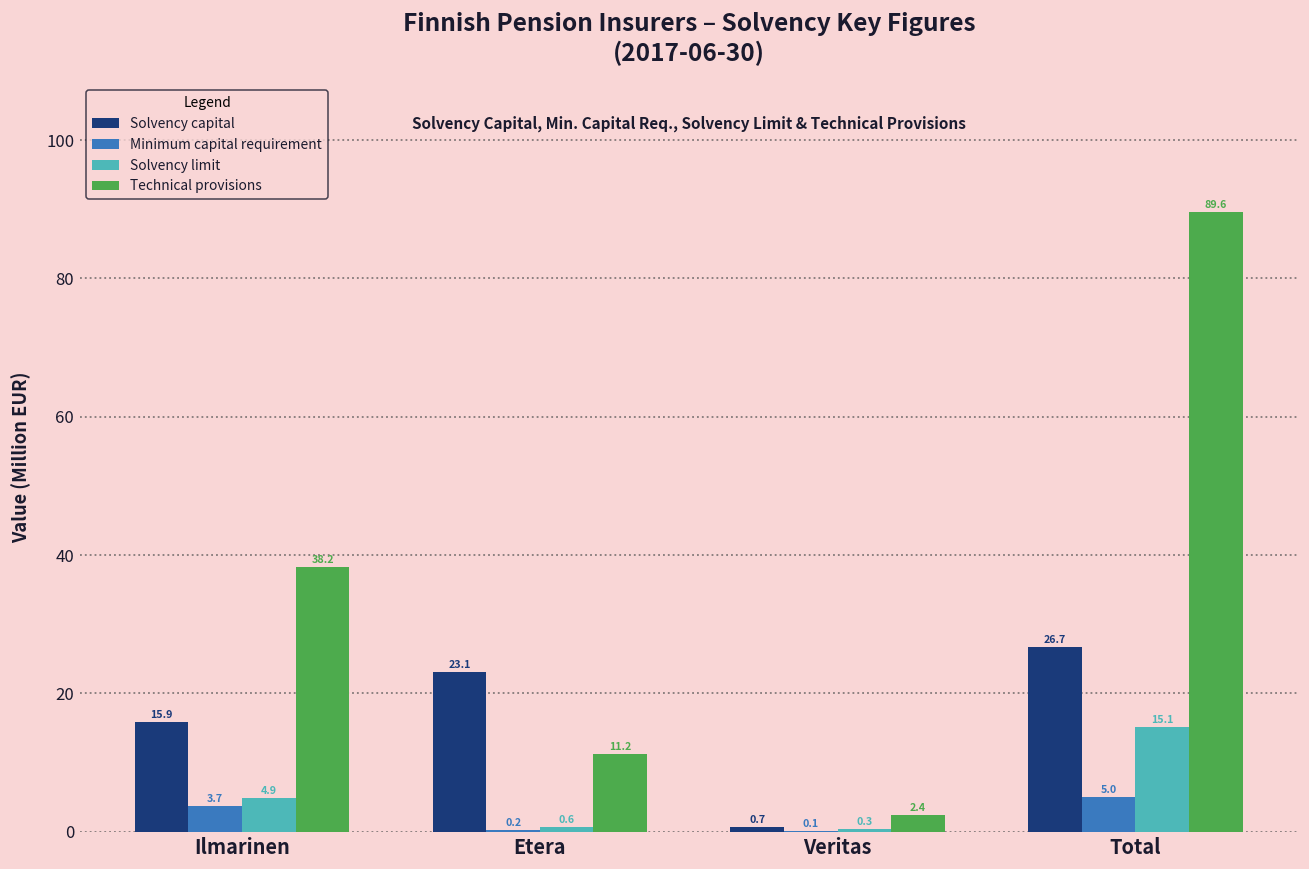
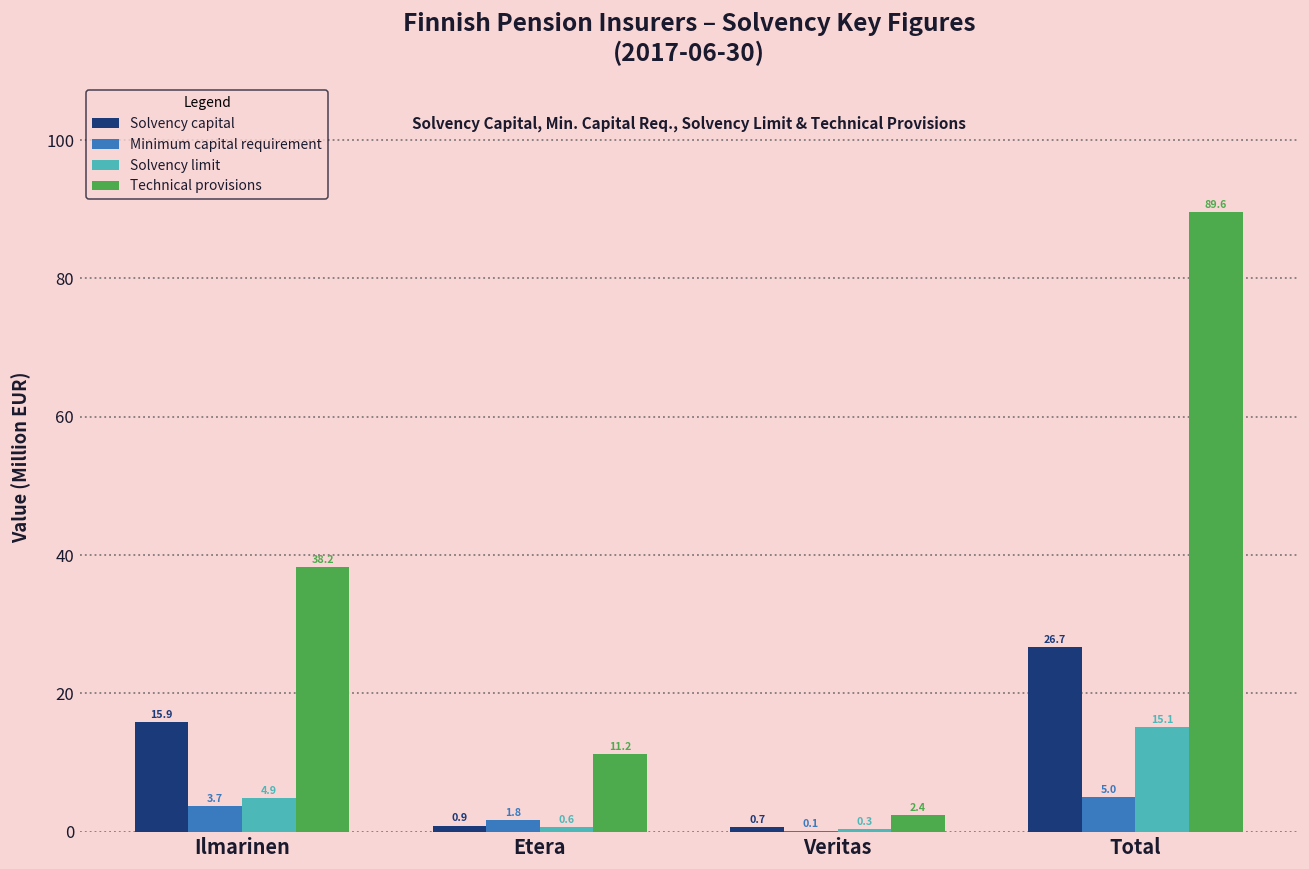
  {
    "Solvency capital": {
      "Ilmarinen": 15.9,
-     "Etera": 23.1,
+     "Etera": 0.9,
      "Veritas": 0.7,
      "Total": 26.7
    },
    "Minimum capital requirement": {
      "Ilmarinen": 3.7,
-     "Etera": 0.2,
+     "Etera": 1.8,
      "Veritas": 0.1,
      "Total": 5.0
    },
    "Solvency limit": {
      "Ilmarinen": 4.9,
      "Etera": 0.6,
      "Veritas": 0.3,
      "Total": 15.1
    },
    "Technical provisions": {
      "Ilmarinen": 38.2,
      "Etera": 11.2,
      "Veritas": 2.4,
      "Total": 89.6
    }
  }
